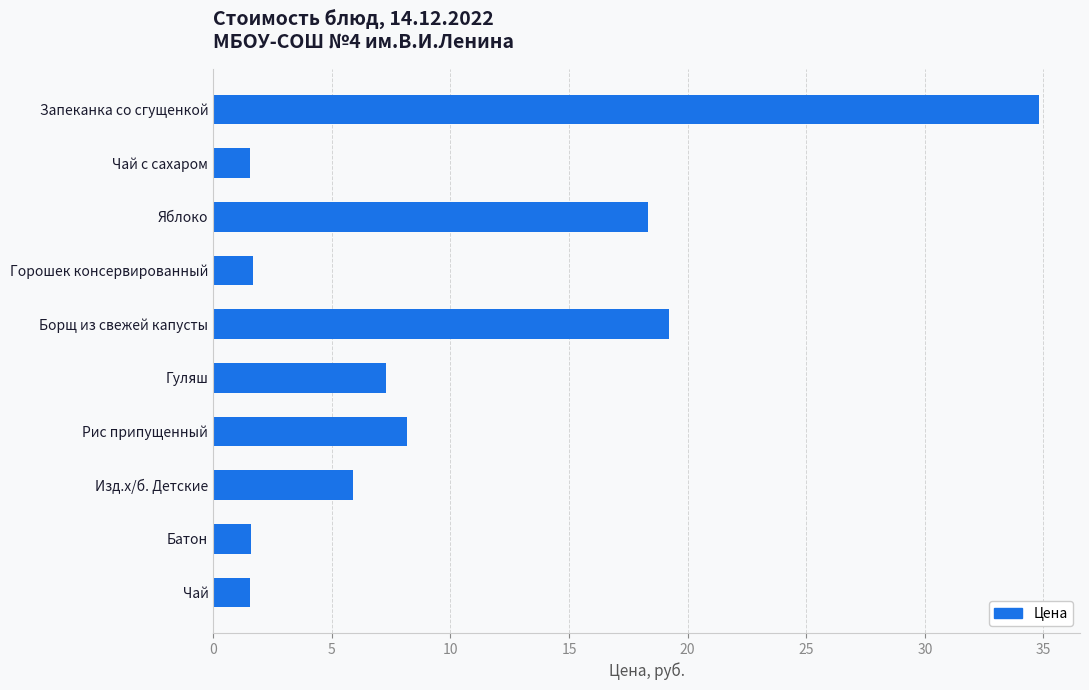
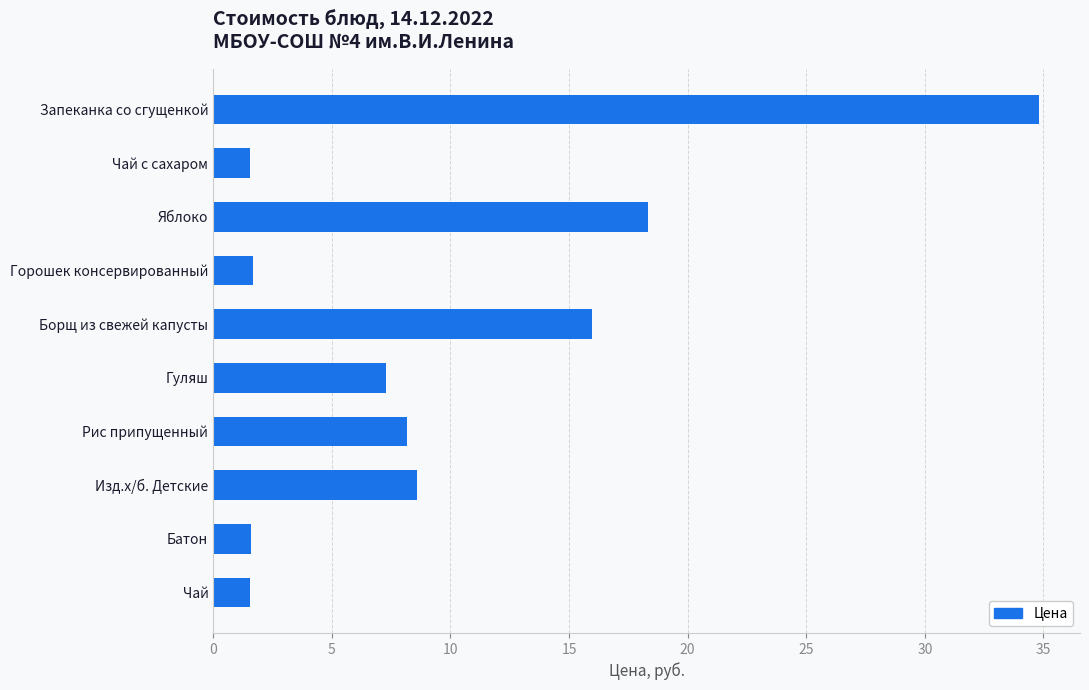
  {
    "Запеканка со сгущенкой": 34.8,
    "Чай с сахаром": 1.5,
    "Яблоко": 18.3,
    "Горошек консервированный": 1.7,
-   "Борщ из свежей капусты": 19.2,
+   "Борщ из свежей капусты": 16.0,
    "Гуляш": 7.3,
    "Рис припущенный": 8.2,
-   "Изд.х/б. Детские": 5.9,
+   "Изд.х/б. Детские": 8.6,
    "Батон": 1.6,
    "Чай": 1.5
  }
